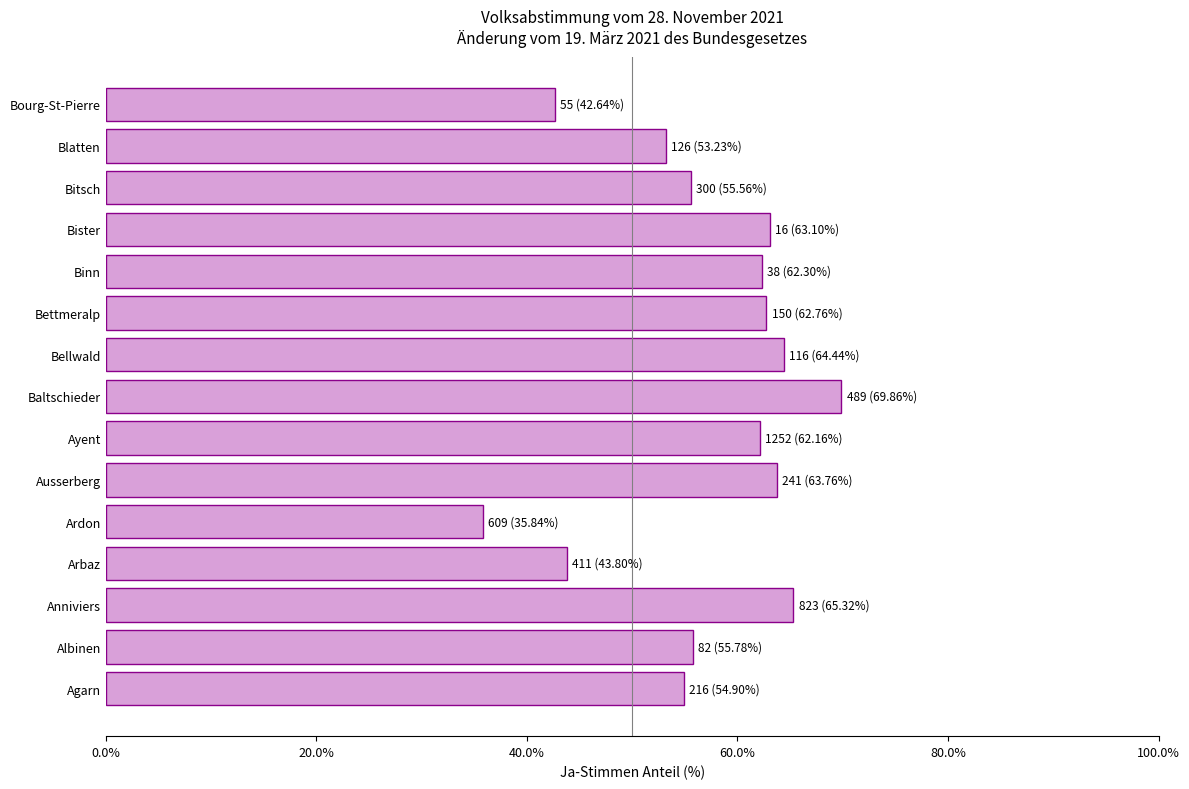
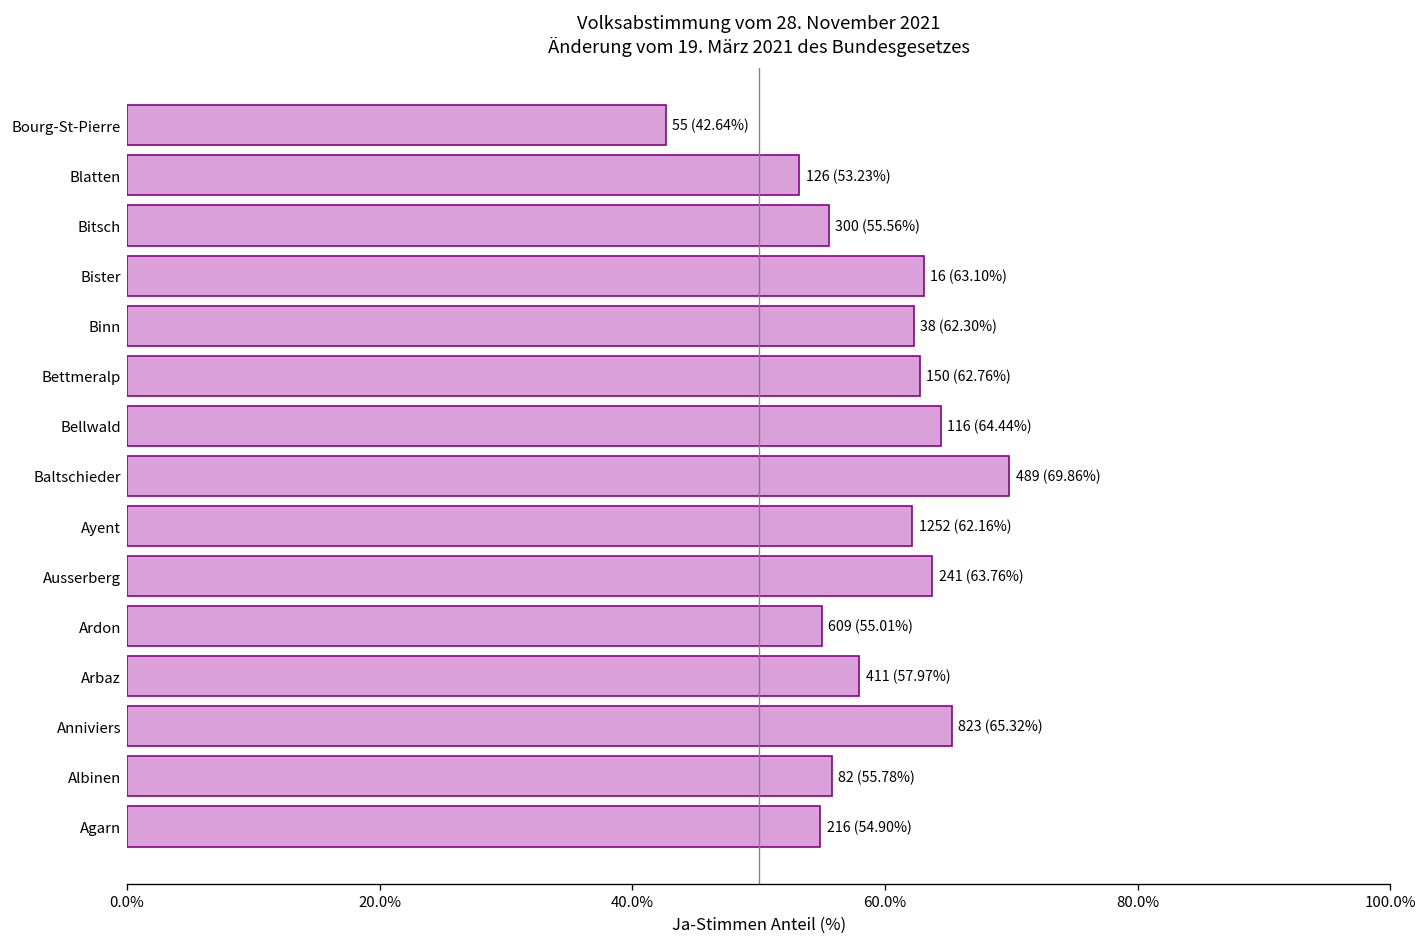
  {
    "Bourg-St-Pierre": "(42.64%)",
    "Blatten": "(53.23%)",
    "Bitsch": "(55.56%)",
    "Bister": "(63.10%)",
    "Binn": "(62.30%)",
    "Bettmeralp": "(62.76%)",
    "Bellwald": "(64.44%)",
    "Baltschieder": "(69.86%)",
    "Ayent": "(62.16%)",
    "Ausserberg": "(63.76%)",
-   "Ardon": "(35.84%)",
-   "Arbaz": "(43.80%)",
+   "Ardon": "(55.01%)",
+   "Arbaz": "(57.97%)",
    "Anniviers": "(65.32%)",
    "Albinen": "(55.78%)",
    "Agarn": "(54.90%)"
  }
